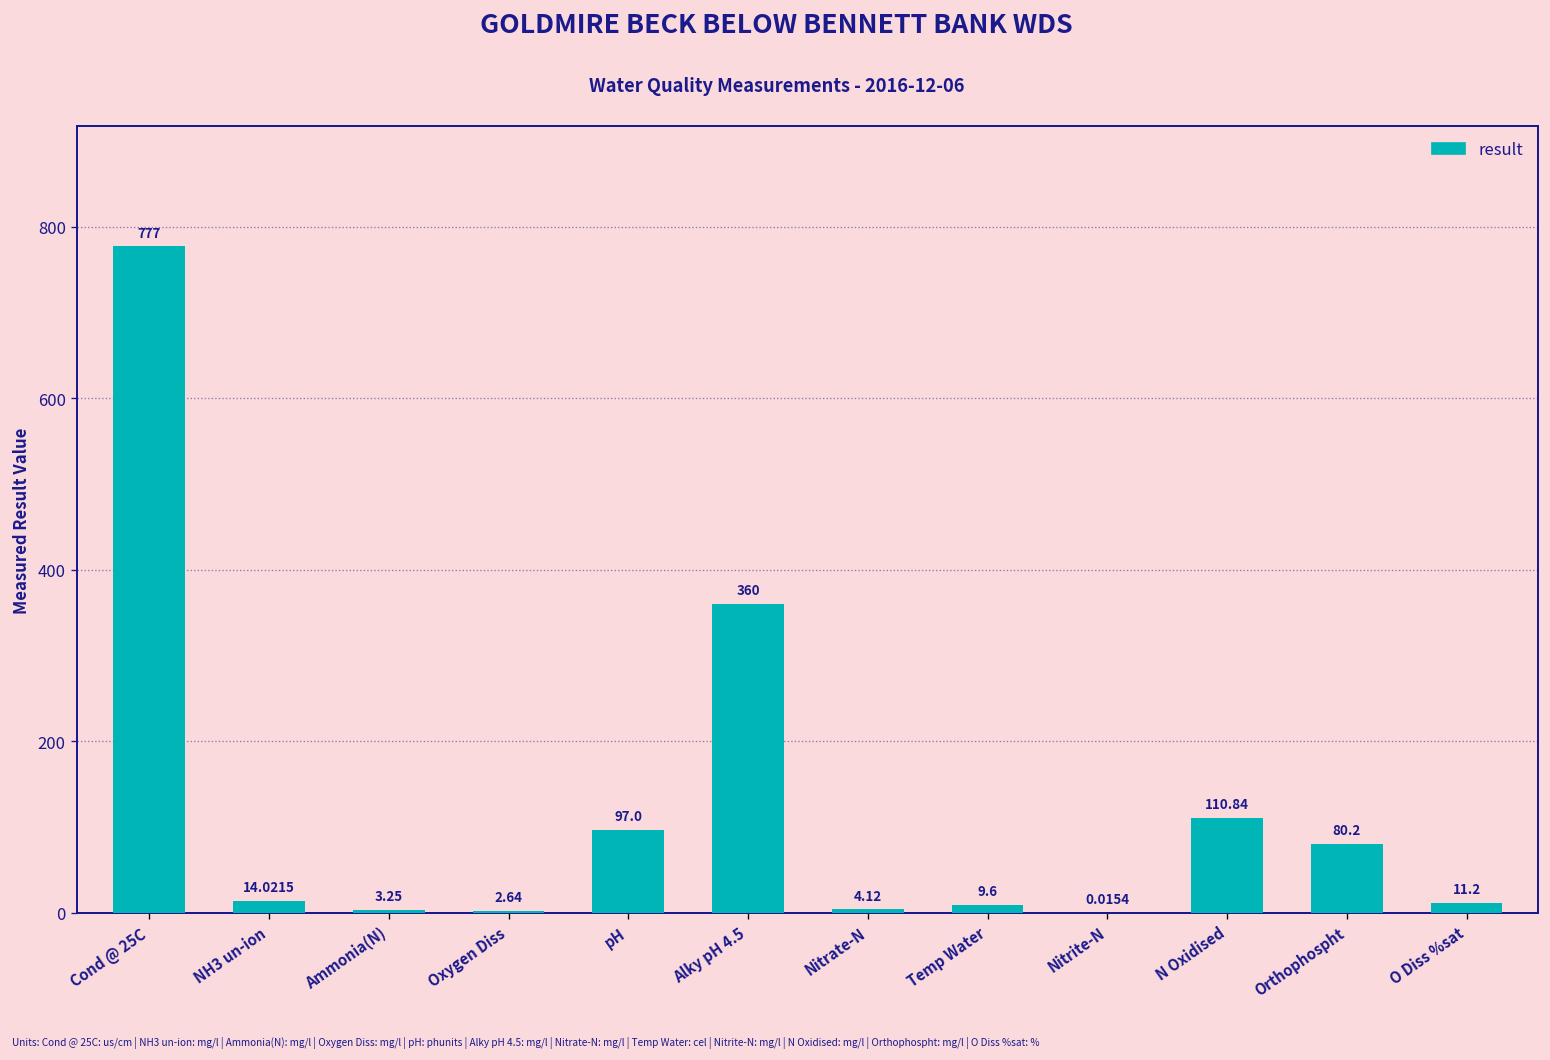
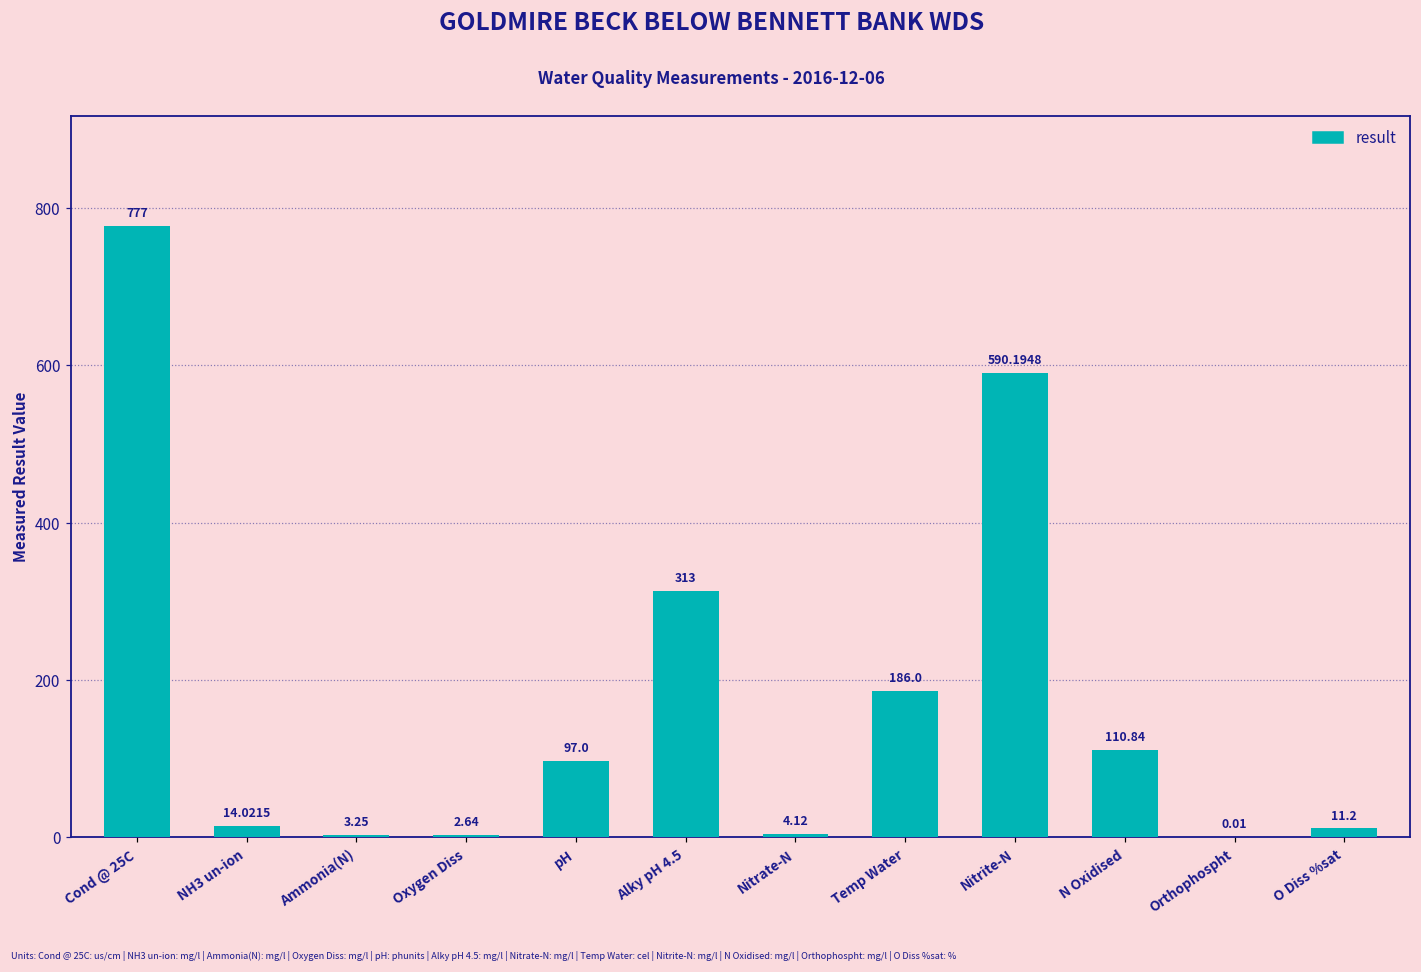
  {
    "Cond @ 25C": 777,
    "NH3 un-ion": 14.0215,
    "Ammonia(N)": 3.25,
    "Oxygen Diss": 2.64,
    "pH": 97.0,
-   "Alky pH 4.5": 360,
+   "Alky pH 4.5": 313,
    "Nitrate-N": 4.12,
-   "Temp Water": 9.6,
-   "Nitrite-N": 0.0154,
+   "Temp Water": 186.0,
+   "Nitrite-N": 590.1948,
    "N Oxidised": 110.84,
-   "Orthophospht": 80.2,
+   "Orthophospht": 0.01,
    "O Diss %sat": 11.2
  }
